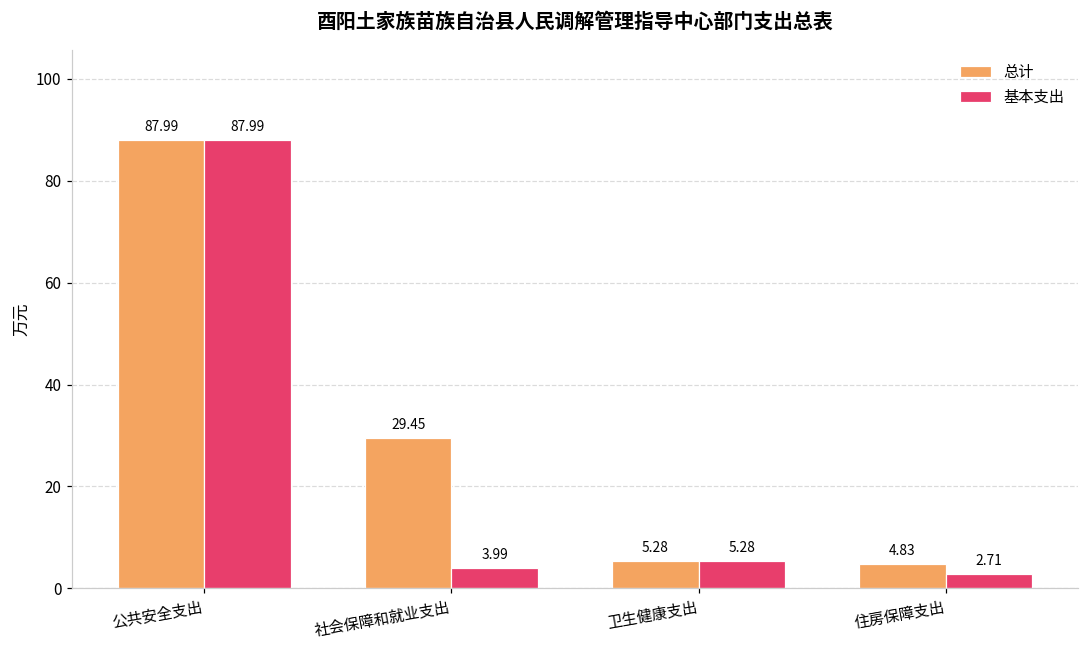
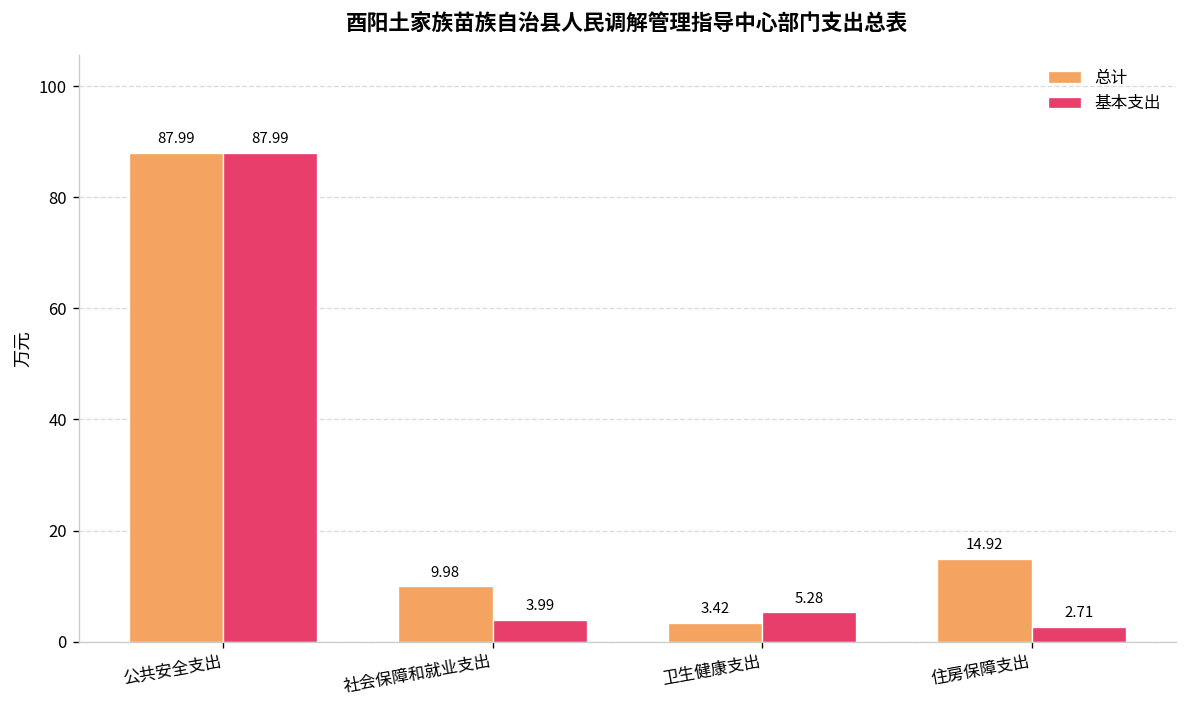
  {
    "总计": {
      "公共安全支出": 87.99,
-     "社会保障和就业支出": 29.45,
-     "卫生健康支出": 5.28,
-     "住房保障支出": 4.83
+     "社会保障和就业支出": 9.98,
+     "卫生健康支出": 3.42,
+     "住房保障支出": 14.92
    },
    "基本支出": {
      "公共安全支出": 87.99,
      "社会保障和就业支出": 3.99,
      "卫生健康支出": 5.28,
      "住房保障支出": 2.71
    }
  }
